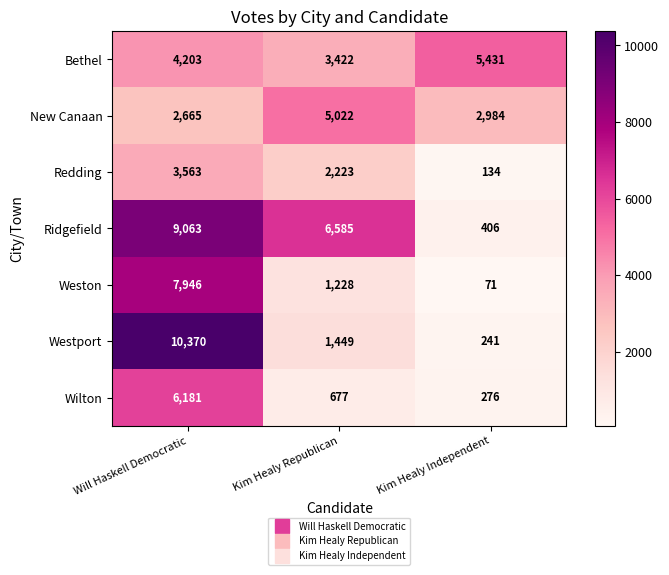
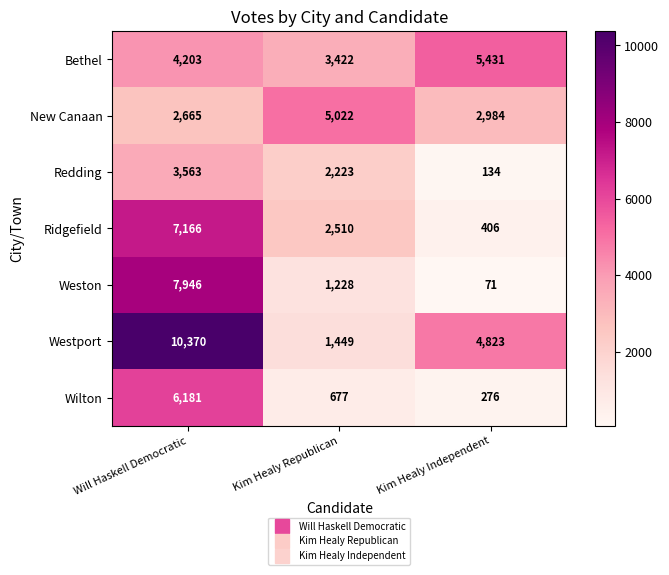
  {
    "Bethel": {
      "Will Haskell Democratic": "4,203",
      "Kim Healy Republican": "3,422",
      "Kim Healy Independent": "5,431"
    },
    "New Canaan": {
      "Will Haskell Democratic": "2,665",
      "Kim Healy Republican": "5,022",
      "Kim Healy Independent": "2,984"
    },
    "Redding": {
      "Will Haskell Democratic": "3,563",
      "Kim Healy Republican": "2,223",
      "Kim Healy Independent": "134"
    },
    "Ridgefield": {
-     "Will Haskell Democratic": "9,063",
-     "Kim Healy Republican": "6,585",
+     "Will Haskell Democratic": "7,166",
+     "Kim Healy Republican": "2,510",
      "Kim Healy Independent": "406"
    },
    "Weston": {
      "Will Haskell Democratic": "7,946",
      "Kim Healy Republican": "1,228",
      "Kim Healy Independent": "71"
    },
    "Westport": {
      "Will Haskell Democratic": "10,370",
      "Kim Healy Republican": "1,449",
-     "Kim Healy Independent": "241"
+     "Kim Healy Independent": "4,823"
    },
    "Wilton": {
      "Will Haskell Democratic": "6,181",
      "Kim Healy Republican": "677",
      "Kim Healy Independent": "276"
    }
  }
